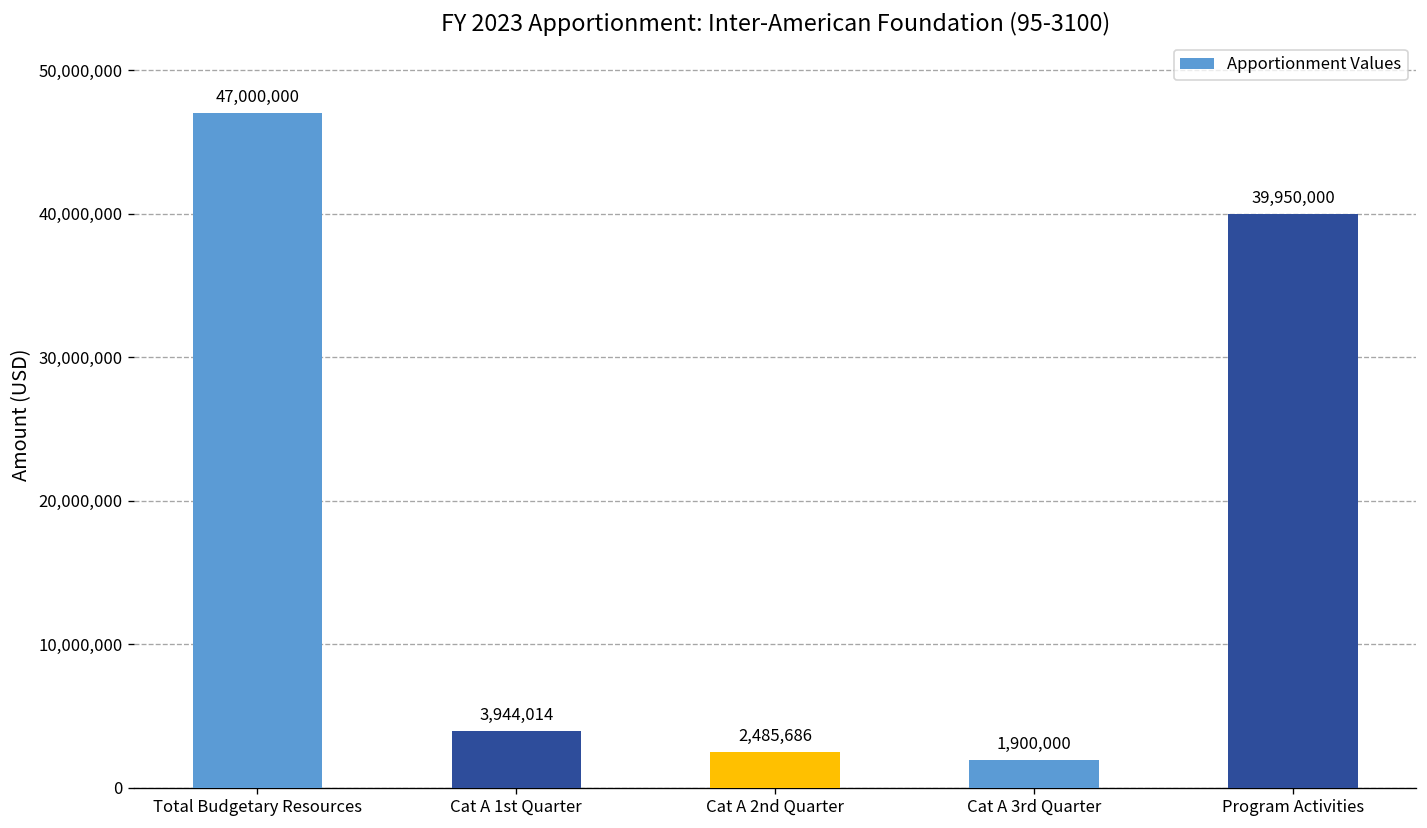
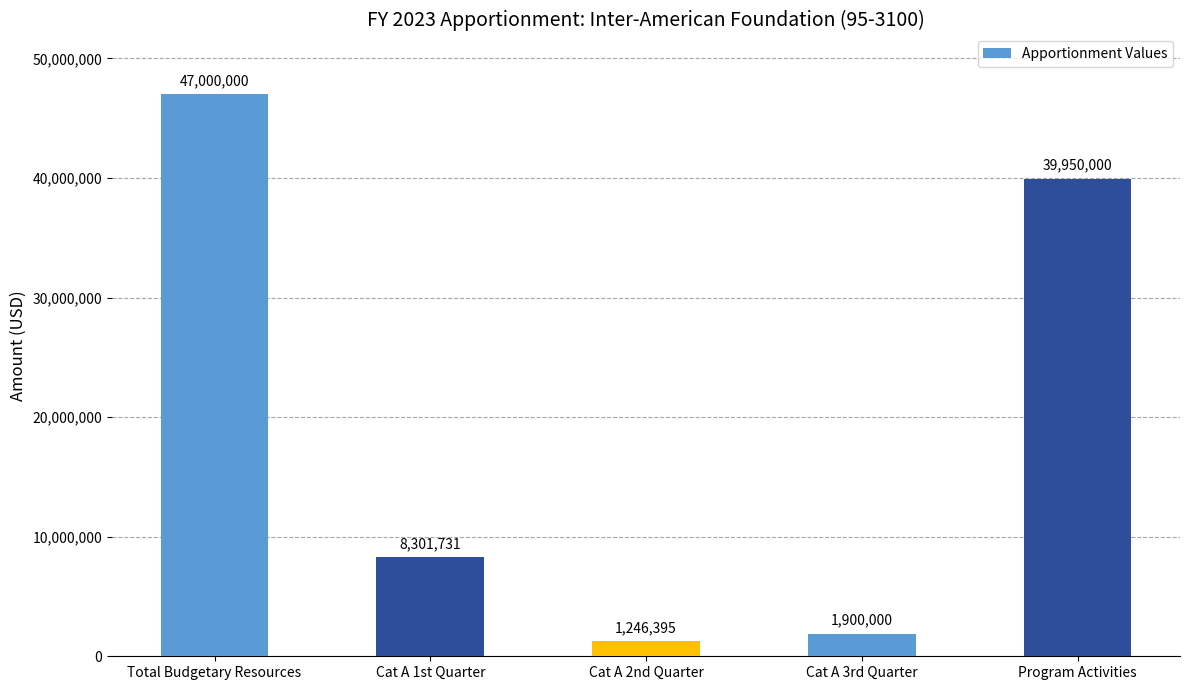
  {
    "Total Budgetary Resources": "47,000,000",
-   "Cat A 1st Quarter": "3,944,014",
-   "Cat A 2nd Quarter": "2,485,686",
+   "Cat A 1st Quarter": "8,301,731",
+   "Cat A 2nd Quarter": "1,246,395",
    "Cat A 3rd Quarter": "1,900,000",
    "Program Activities": "39,950,000"
  }
